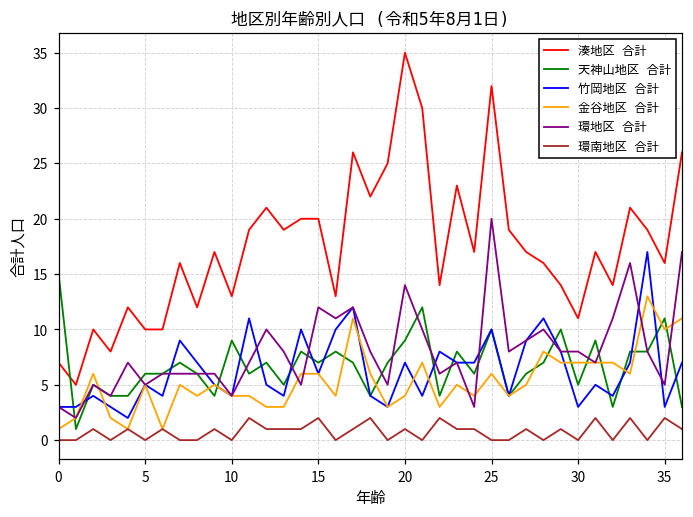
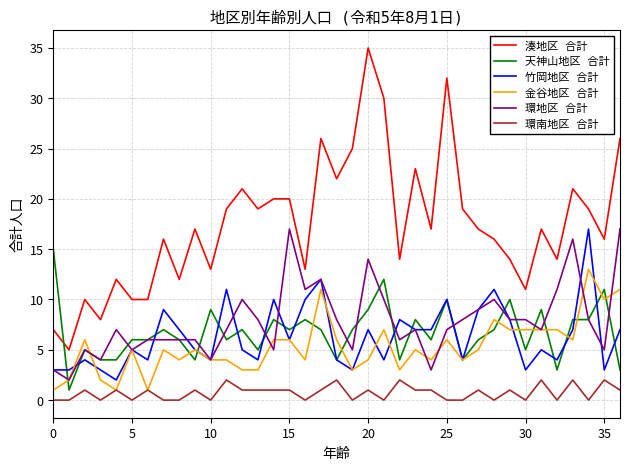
  {
    "湊地区 合計": {
      "0": 7,
      "5": 10,
      "10": 13,
      "15": 20,
      "20": 35,
      "25": 32,
      "30": 11,
      "35": 16
    },
    "天神山地区 合計": {
      "0": 15,
      "5": 6,
      "10": 9,
      "15": 7,
      "20": 9,
      "30": 5,
      "35": 11
    },
    "竹岡地区 合計": {
      "20": 7,
      "30": 3,
      "35": 3
    },
    "金谷地区 合計": {
      "0": 1,
      "20": 4,
      "25": 6,
      "30": 7,
      "35": 10
    },
    "環地区 合計": {
-     "15": 12,
+     "15": 17,
      "20": 14,
-     "25": 20,
+     "25": 7,
      "30": 8,
      "35": 5
    },
    "環南地区 合計": {
      "0": 0,
      "5": 0,
      "10": 0,
-     "15": 2,
+     "15": 1,
      "20": 1,
      "25": 0,
      "30": 0,
      "35": 2
    }
  }
